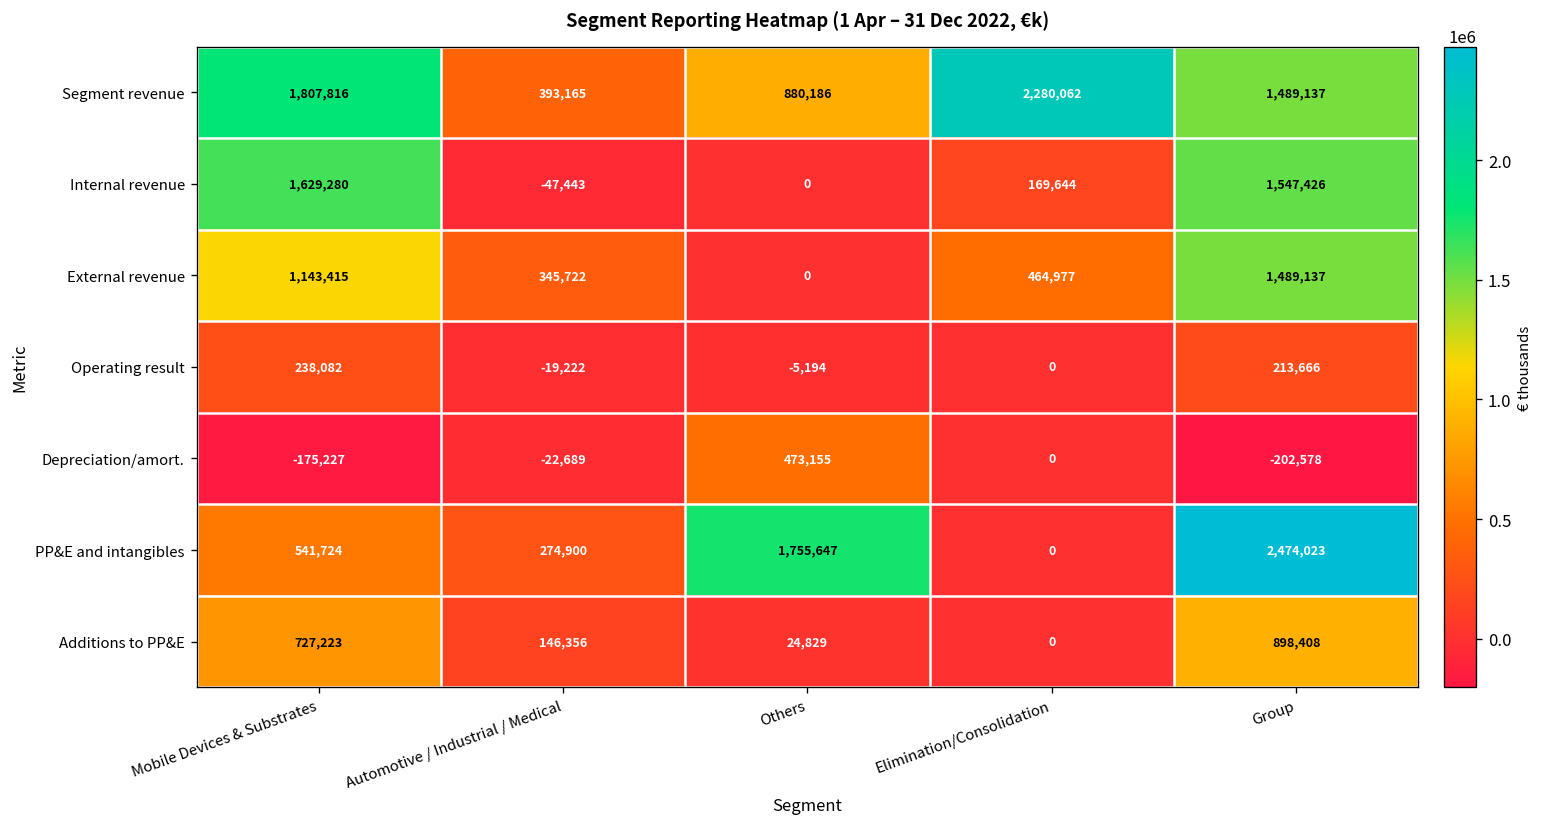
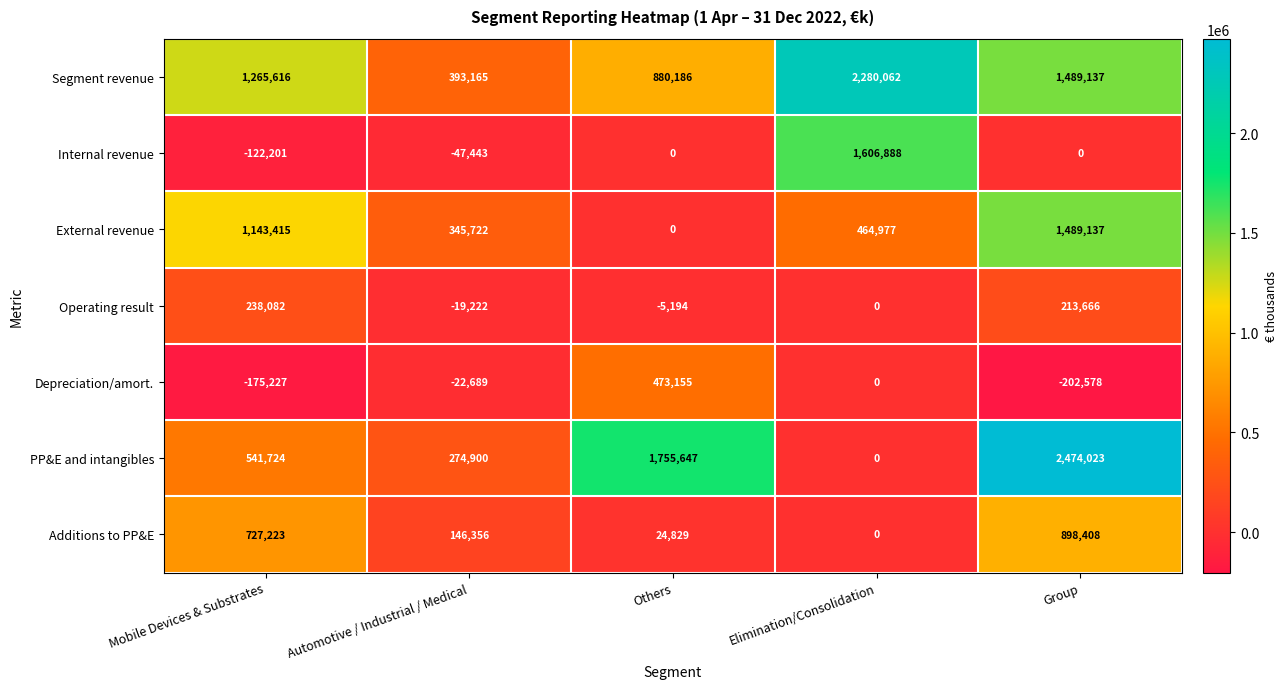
  {
    "Segment revenue": {
-     "Mobile Devices & Substrates": "1,807,816",
+     "Mobile Devices & Substrates": "1,265,616",
      "Automotive / Industrial / Medical": "393,165",
      "Others": "880,186",
      "Elimination/Consolidation": "2,280,062",
      "Group": "1,489,137"
    },
    "Internal revenue": {
-     "Mobile Devices & Substrates": "1,629,280",
+     "Mobile Devices & Substrates": "-122,201",
      "Automotive / Industrial / Medical": "-47,443",
      "Others": "0",
-     "Elimination/Consolidation": "169,644",
-     "Group": "1,547,426"
+     "Elimination/Consolidation": "1,606,888",
+     "Group": "0"
    },
    "External revenue": {
      "Mobile Devices & Substrates": "1,143,415",
      "Automotive / Industrial / Medical": "345,722",
      "Others": "0",
      "Elimination/Consolidation": "464,977",
      "Group": "1,489,137"
    },
    "Operating result": {
      "Mobile Devices & Substrates": "238,082",
      "Automotive / Industrial / Medical": "-19,222",
      "Others": "-5,194",
      "Elimination/Consolidation": "0",
      "Group": "213,666"
    },
    "Depreciation/amort.": {
      "Mobile Devices & Substrates": "-175,227",
      "Automotive / Industrial / Medical": "-22,689",
      "Others": "473,155",
      "Elimination/Consolidation": "0",
      "Group": "-202,578"
    },
    "PP&E and intangibles": {
      "Mobile Devices & Substrates": "541,724",
      "Automotive / Industrial / Medical": "274,900",
      "Others": "1,755,647",
      "Elimination/Consolidation": "0",
      "Group": "2,474,023"
    },
    "Additions to PP&E": {
      "Mobile Devices & Substrates": "727,223",
      "Automotive / Industrial / Medical": "146,356",
      "Others": "24,829",
      "Elimination/Consolidation": "0",
      "Group": "898,408"
    }
  }
